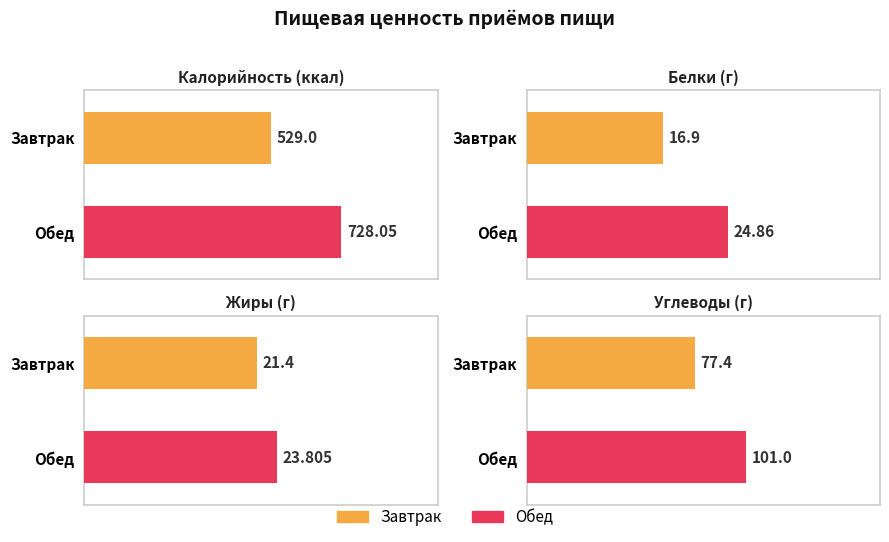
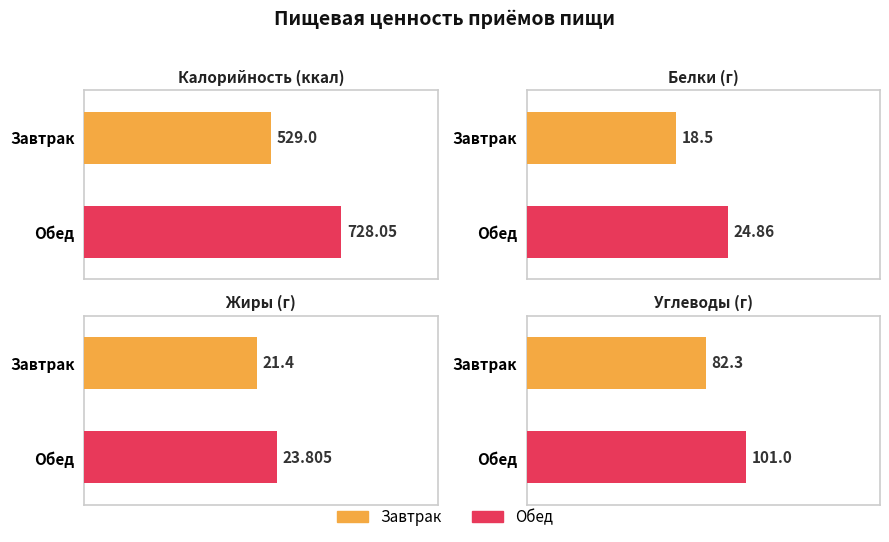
  {
    "Калорийность (ккал)": {
      "Завтрак": 529.0,
      "Обед": 728.05
    },
    "Белки (г)": {
-     "Завтрак": 16.9,
+     "Завтрак": 18.5,
      "Обед": 24.86
    },
    "Жиры (г)": {
      "Завтрак": 21.4,
      "Обед": 23.805
    },
    "Углеводы (г)": {
-     "Завтрак": 77.4,
+     "Завтрак": 82.3,
      "Обед": 101.0
    }
  }
